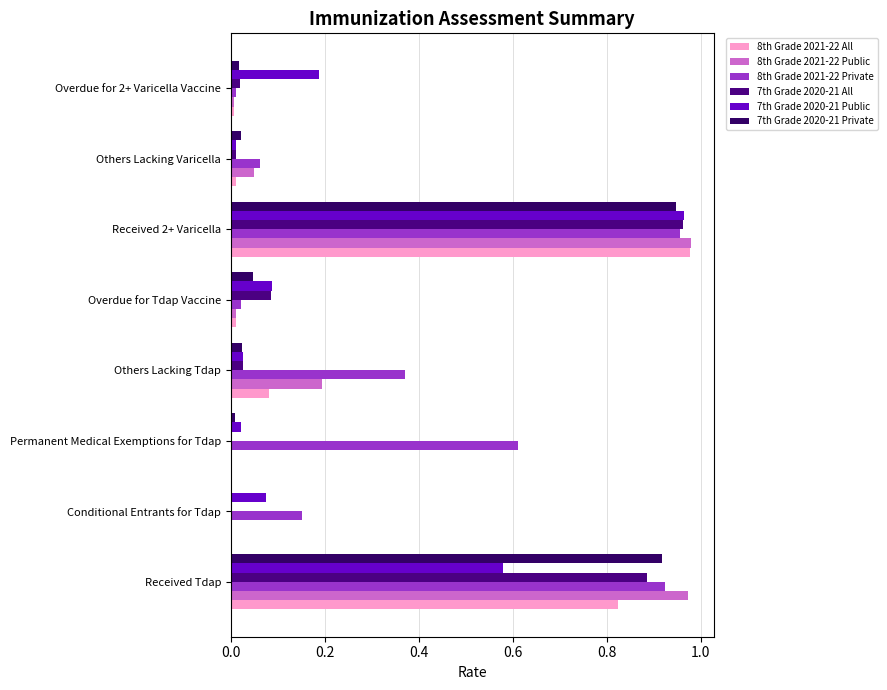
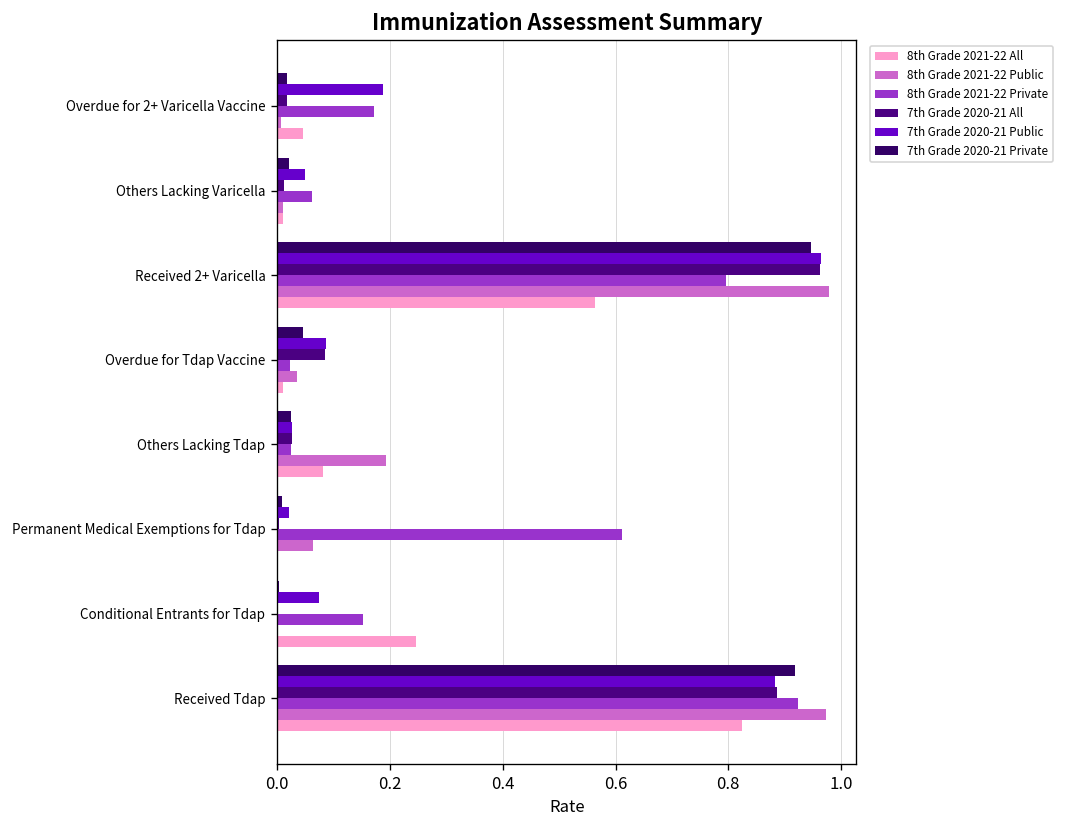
  {
    "8th Grade 2021-22 All": {
-     "Overdue for 2+ Varicella Vaccine": 0.01,
+     "Overdue for 2+ Varicella Vaccine": 0.05,
      "Others Lacking Varicella": 0.01,
-     "Received 2+ Varicella": 0.98,
+     "Received 2+ Varicella": 0.56,
      "Overdue for Tdap Vaccine": 0.01,
      "Others Lacking Tdap": 0.08,
-     "Conditional Entrants for Tdap": 0.00,
+     "Conditional Entrants for Tdap": 0.25,
      "Received Tdap": 0.82
    },
    "8th Grade 2021-22 Public": {
      "Overdue for 2+ Varicella Vaccine": 0.01,
-     "Others Lacking Varicella": 0.05,
+     "Others Lacking Varicella": 0.01,
      "Received 2+ Varicella": 0.98,
-     "Overdue for Tdap Vaccine": 0.01,
+     "Overdue for Tdap Vaccine": 0.04,
      "Others Lacking Tdap": 0.19,
-     "Permanent Medical Exemptions for Tdap": 0.00,
+     "Permanent Medical Exemptions for Tdap": 0.06,
      "Received Tdap": 0.97
    },
    "8th Grade 2021-22 Private": {
-     "Overdue for 2+ Varicella Vaccine": 0.01,
+     "Overdue for 2+ Varicella Vaccine": 0.17,
      "Others Lacking Varicella": 0.06,
-     "Received 2+ Varicella": 0.96,
+     "Received 2+ Varicella": 0.80,
      "Overdue for Tdap Vaccine": 0.02,
-     "Others Lacking Tdap": 0.37,
+     "Others Lacking Tdap": 0.02,
      "Permanent Medical Exemptions for Tdap": 0.61,
      "Conditional Entrants for Tdap": 0.15,
      "Received Tdap": 0.92
    },
    "7th Grade 2020-21 Public": {
      "Overdue for 2+ Varicella Vaccine": 0.19,
-     "Others Lacking Varicella": 0.01,
+     "Others Lacking Varicella": 0.05,
      "Received 2+ Varicella": 0.96,
      "Overdue for Tdap Vaccine": 0.09,
      "Others Lacking Tdap": 0.03,
      "Permanent Medical Exemptions for Tdap": 0.02,
      "Conditional Entrants for Tdap": 0.07,
-     "Received Tdap": 0.58
+     "Received Tdap": 0.88
    }
  }
